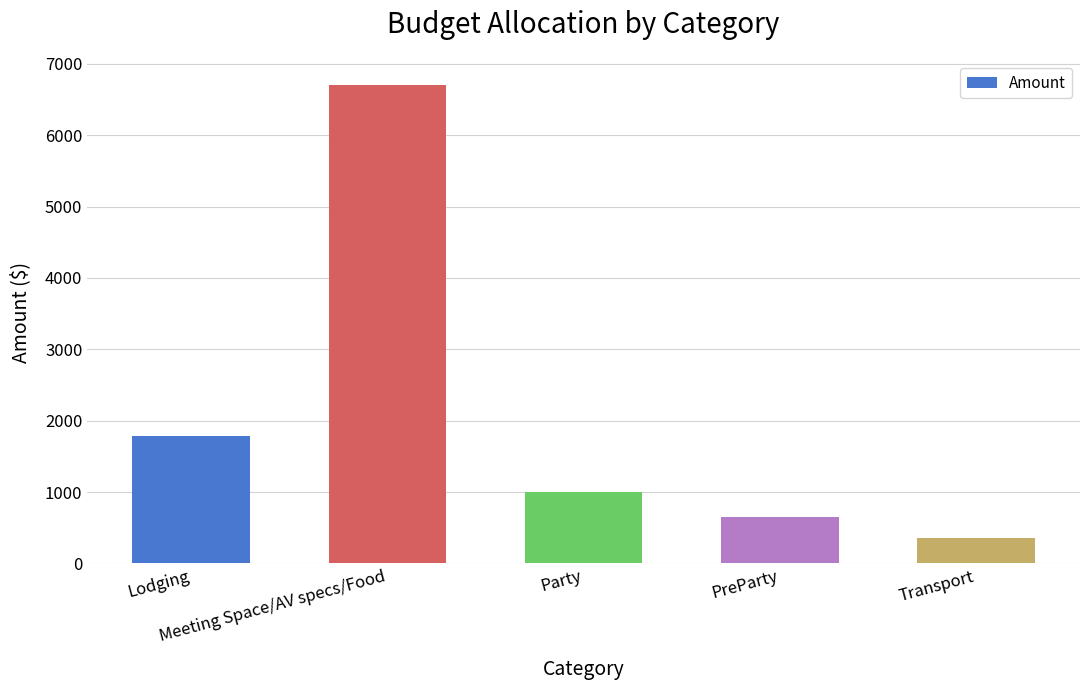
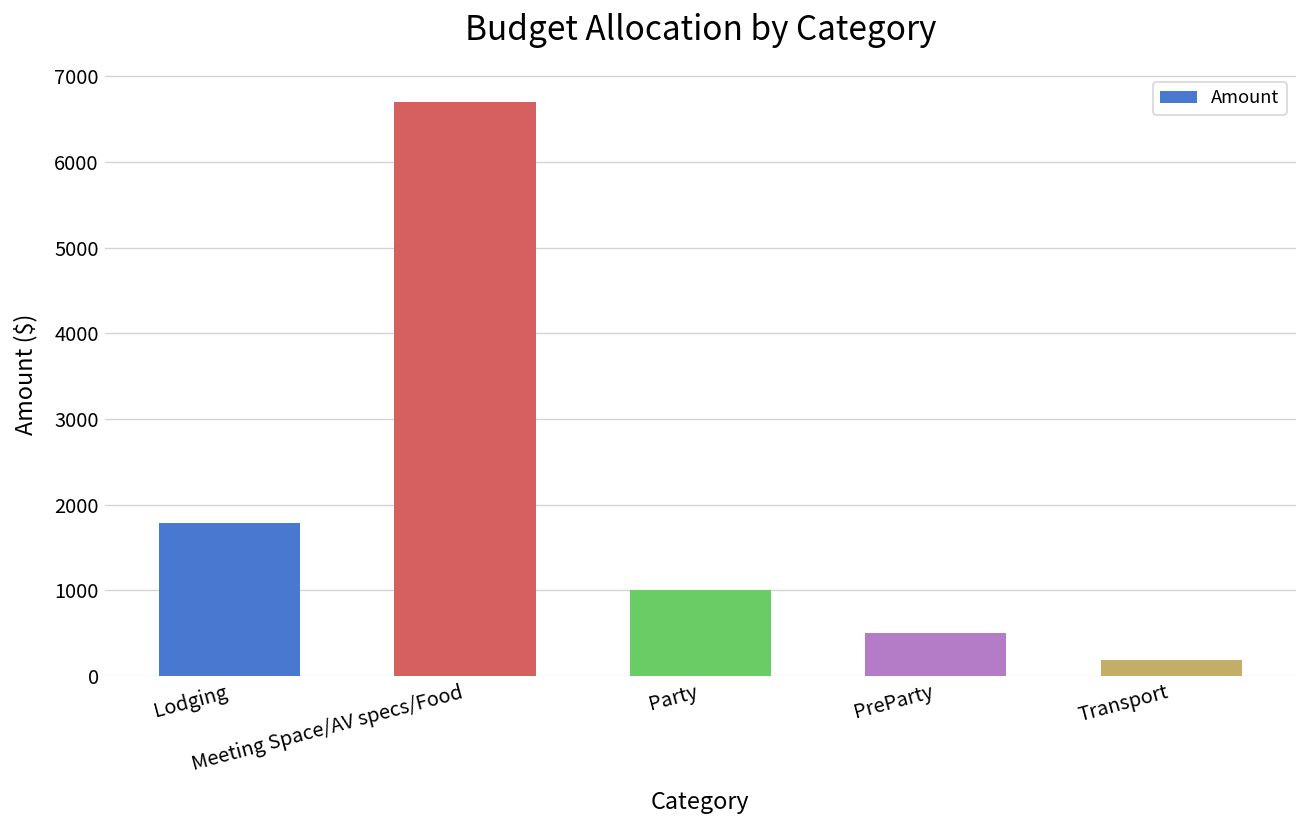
  {
    "Lodging": 1800,
    "Meeting Space/AV specs/Food": 6700,
    "Party": 1000,
-   "PreParty": 600,
-   "Transport": 400
+   "PreParty": 500,
+   "Transport": 200
  }
